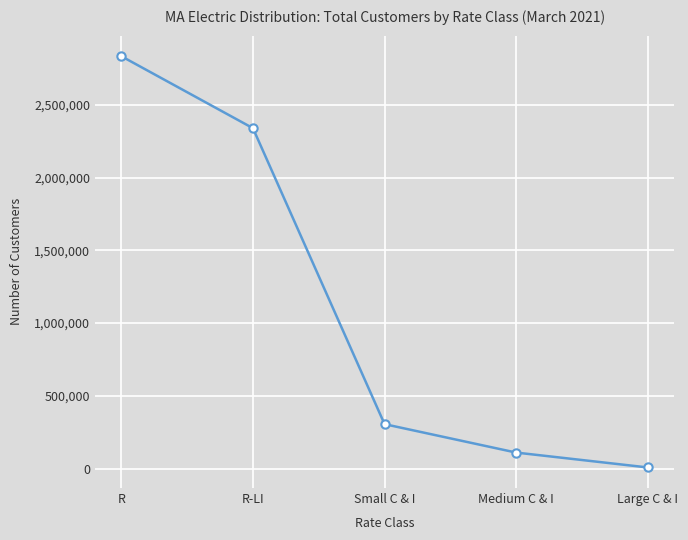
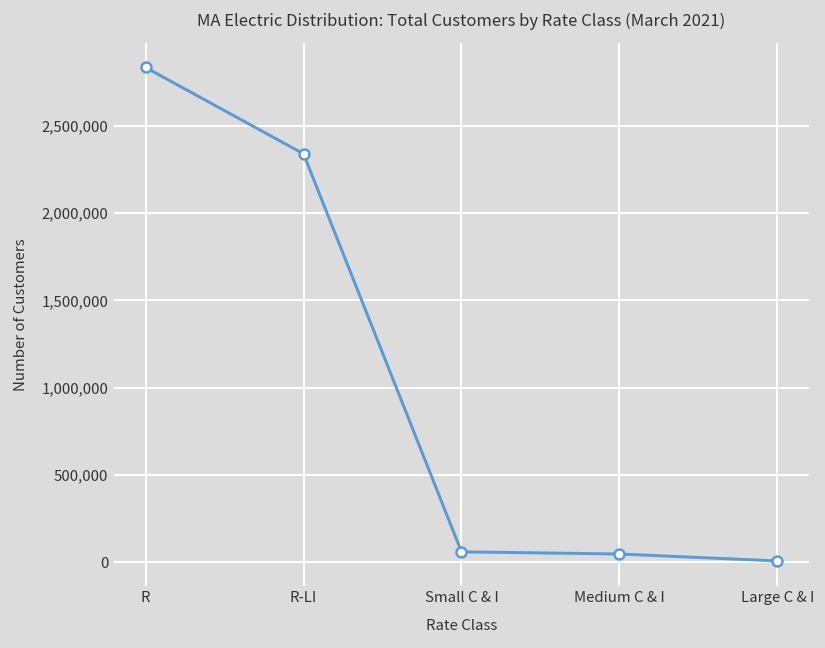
  {
    "R": "2,830,000",
    "R-LI": "2,340,000",
-   "Small C & I": "310,000",
-   "Medium C & I": "110,000",
+   "Small C & I": "60,000",
+   "Medium C & I": "50,000",
    "Large C & I": "10,000"
  }
